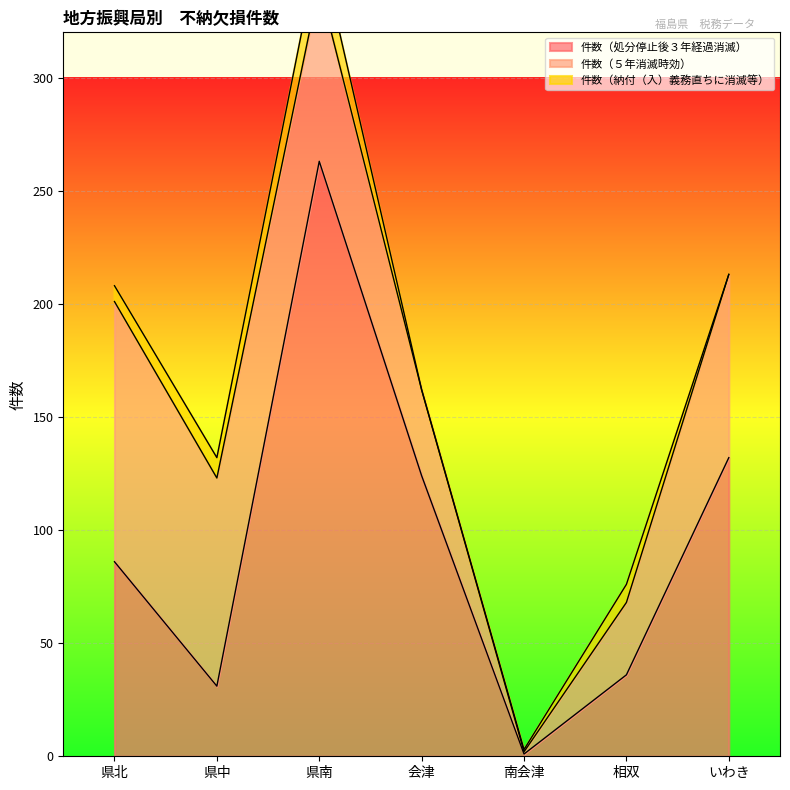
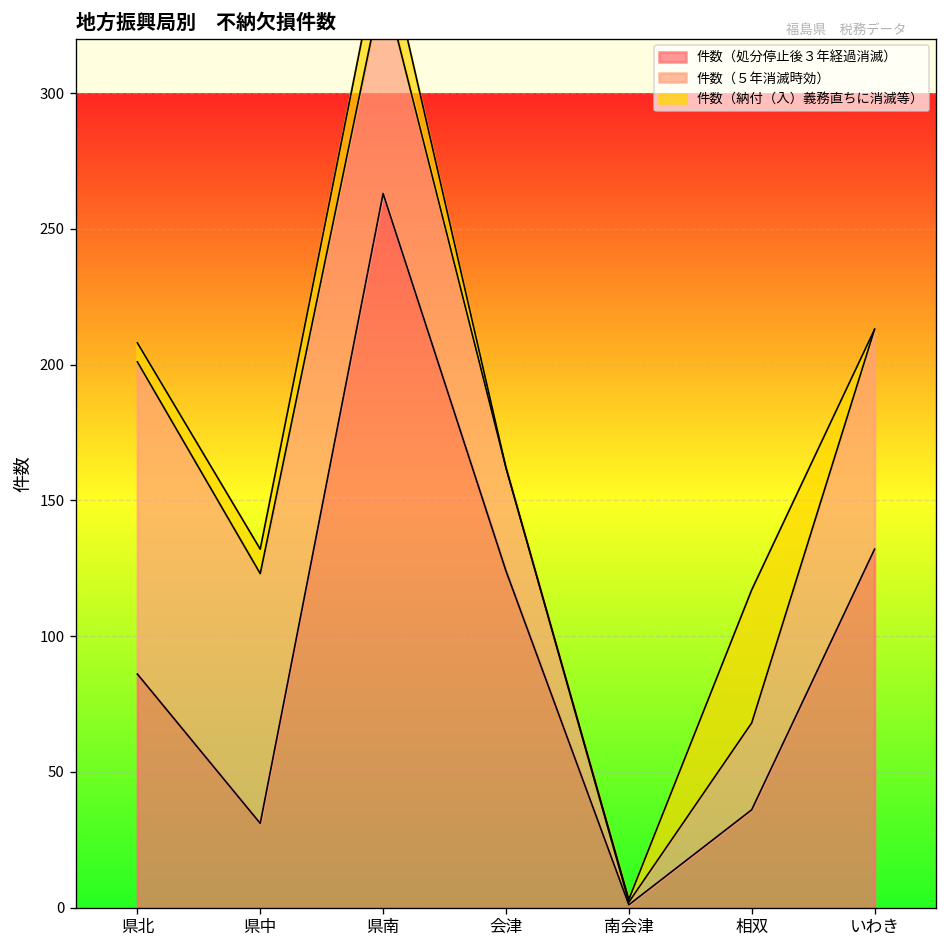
  {
    "件数（納付（入）義務直ちに消滅等）": {
      "県北": 7,
      "県中": 9,
-     "相双": 8
+     "相双": 49
    }
  }
